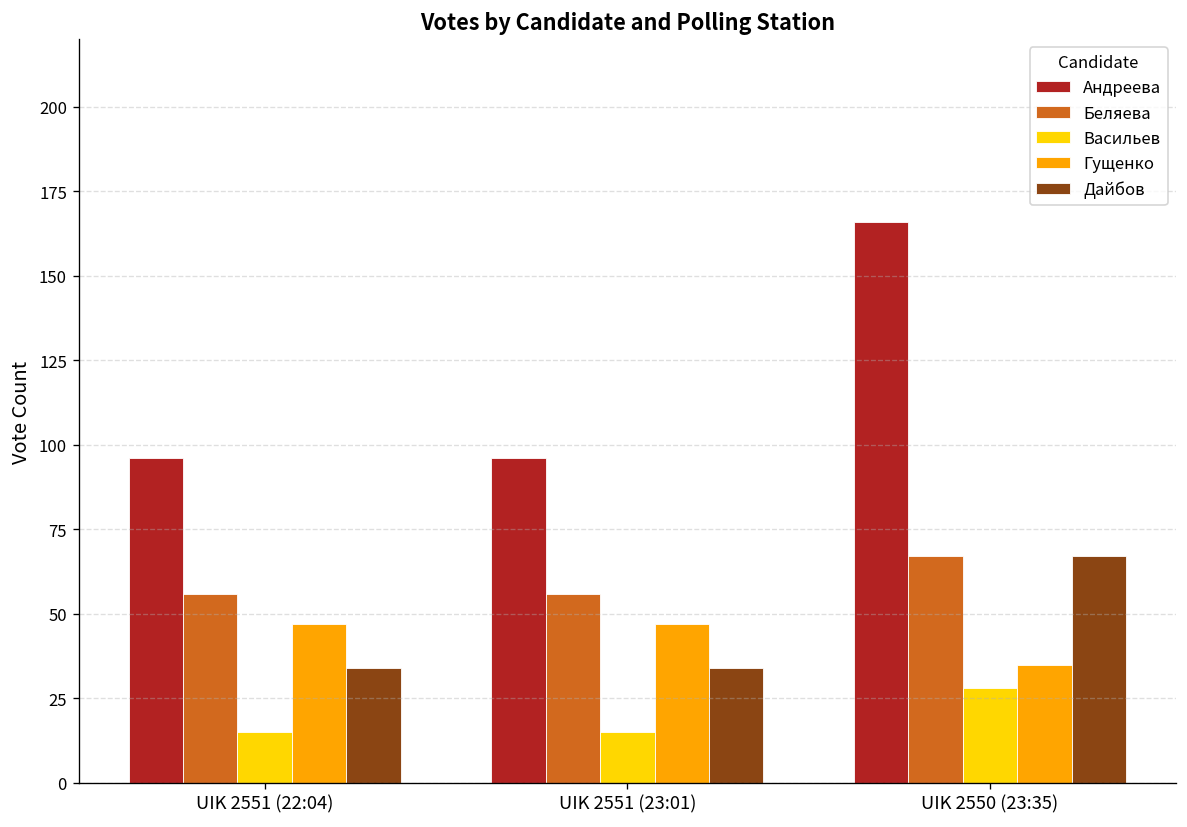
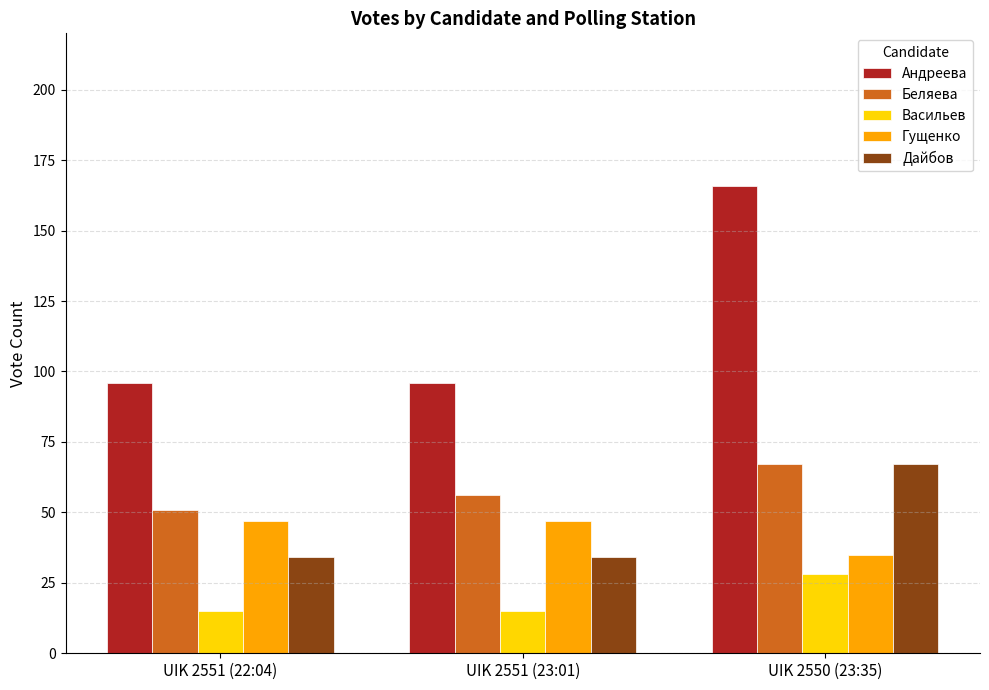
  {
    "Беляева": {
-     "UIK 2551 (22:04)": 56,
+     "UIK 2551 (22:04)": 51,
      "UIK 2551 (23:01)": 56,
      "UIK 2550 (23:35)": 67
    }
  }
